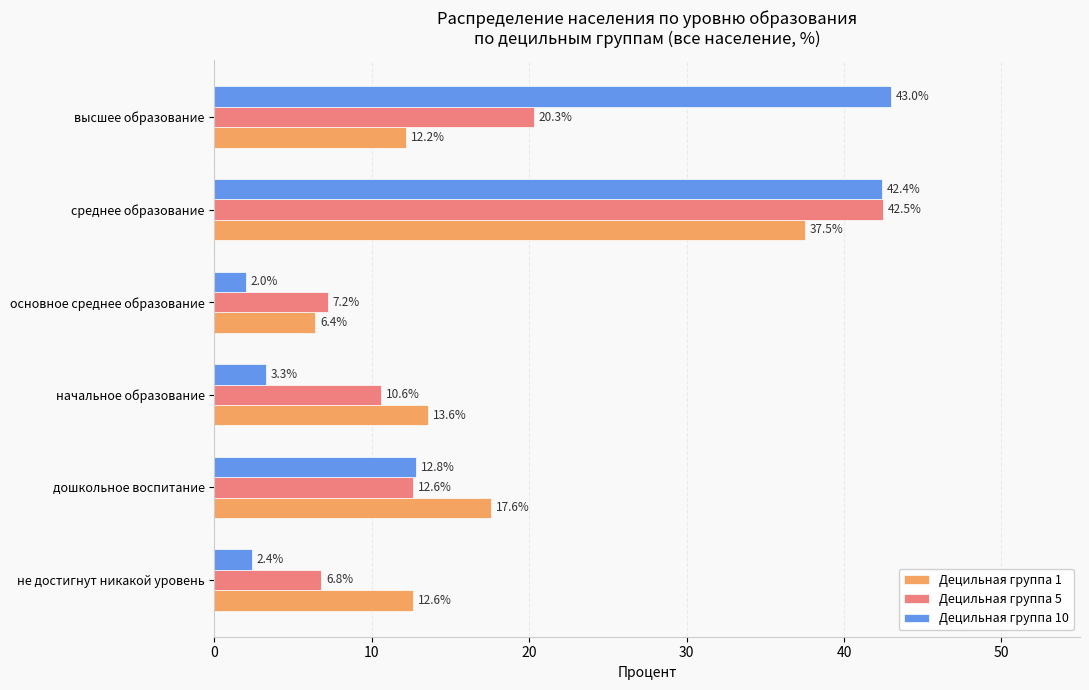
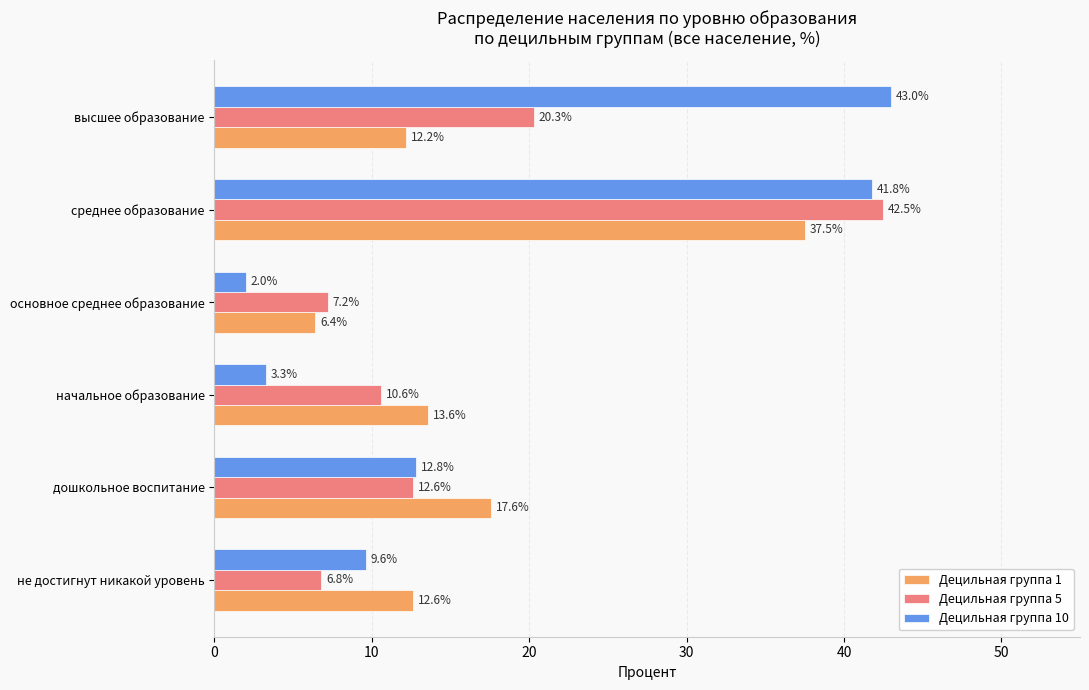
  {
    "Децильная группа 10": {
      "высшее образование": "43.0%",
-     "среднее образование": "42.4%",
+     "среднее образование": "41.8%",
      "основное среднее образование": "2.0%",
      "начальное образование": "3.3%",
      "дошкольное воспитание": "12.8%",
-     "не достигнут никакой уровень": "2.4%"
+     "не достигнут никакой уровень": "9.6%"
    }
  }
